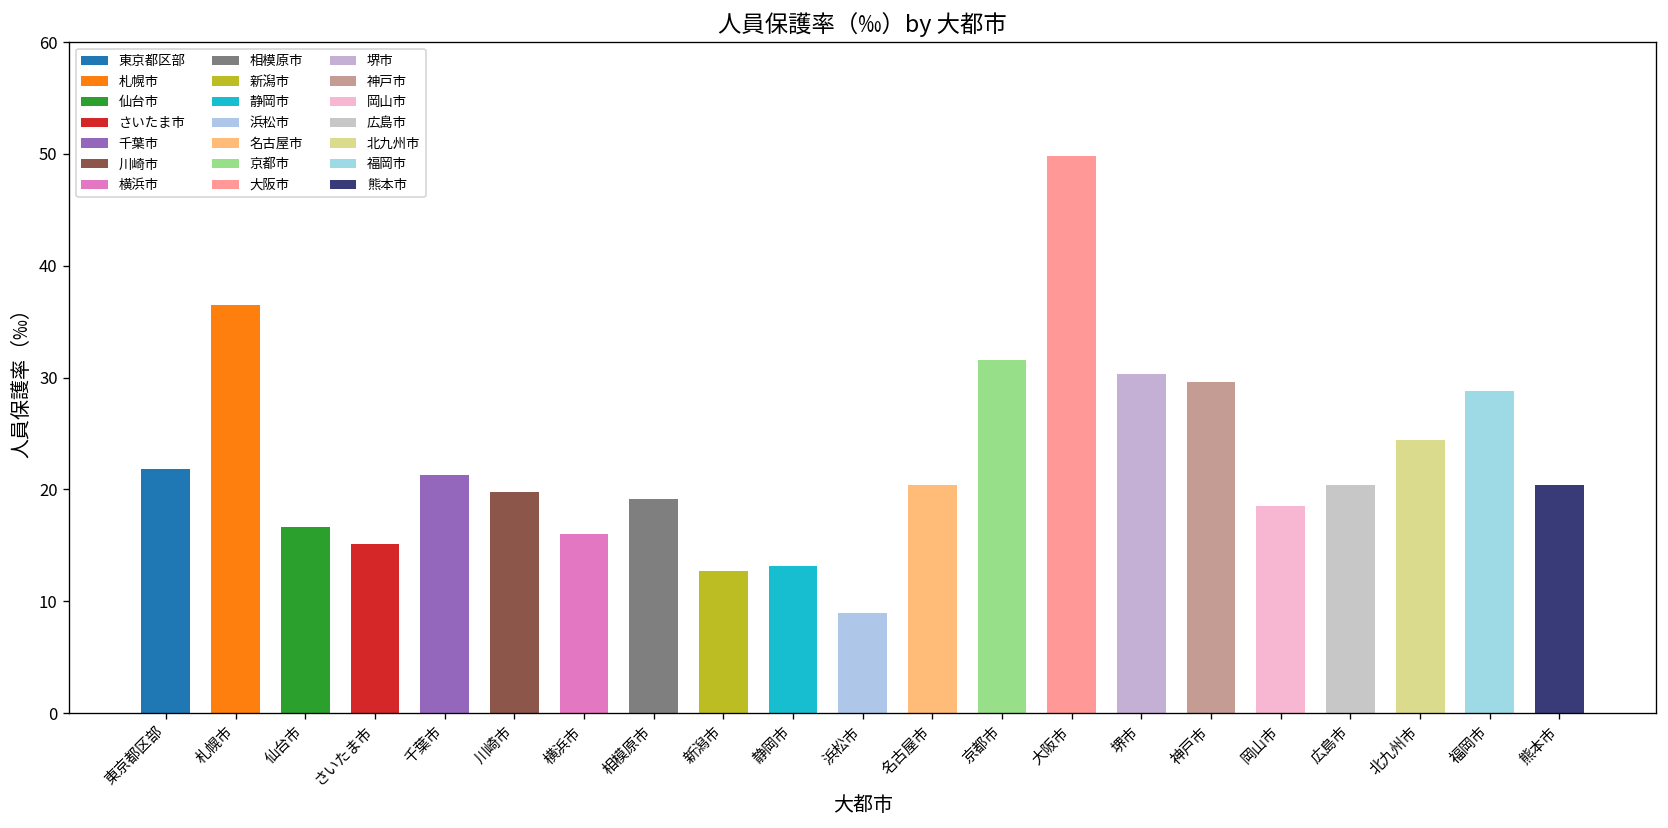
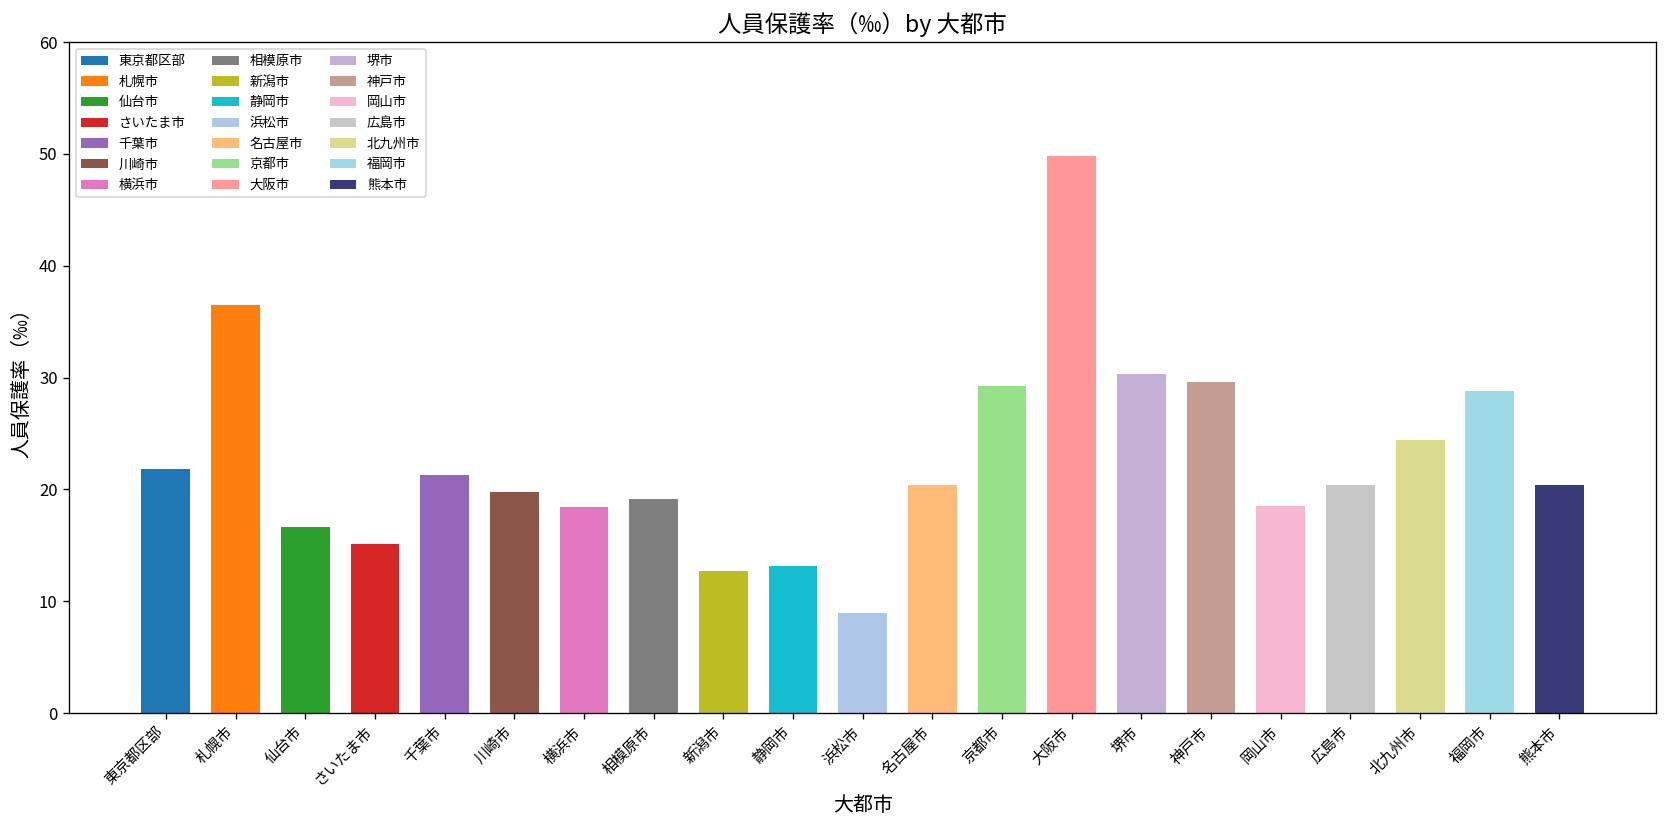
  {
    "東京都区部": 22,
    "札幌市": 37,
    "仙台市": 17,
    "さいたま市": 15,
    "千葉市": 21,
    "川崎市": 20,
-   "横浜市": 16,
+   "横浜市": 18,
    "相模原市": 19,
    "新潟市": 13,
    "静岡市": 13,
    "浜松市": 9,
    "名古屋市": 20,
-   "京都市": 32,
+   "京都市": 29,
    "大阪市": 50,
    "堺市": 30,
    "神戸市": 30,
    "岡山市": 19,
    "広島市": 20,
    "北九州市": 24,
    "福岡市": 29,
    "熊本市": 20
  }
